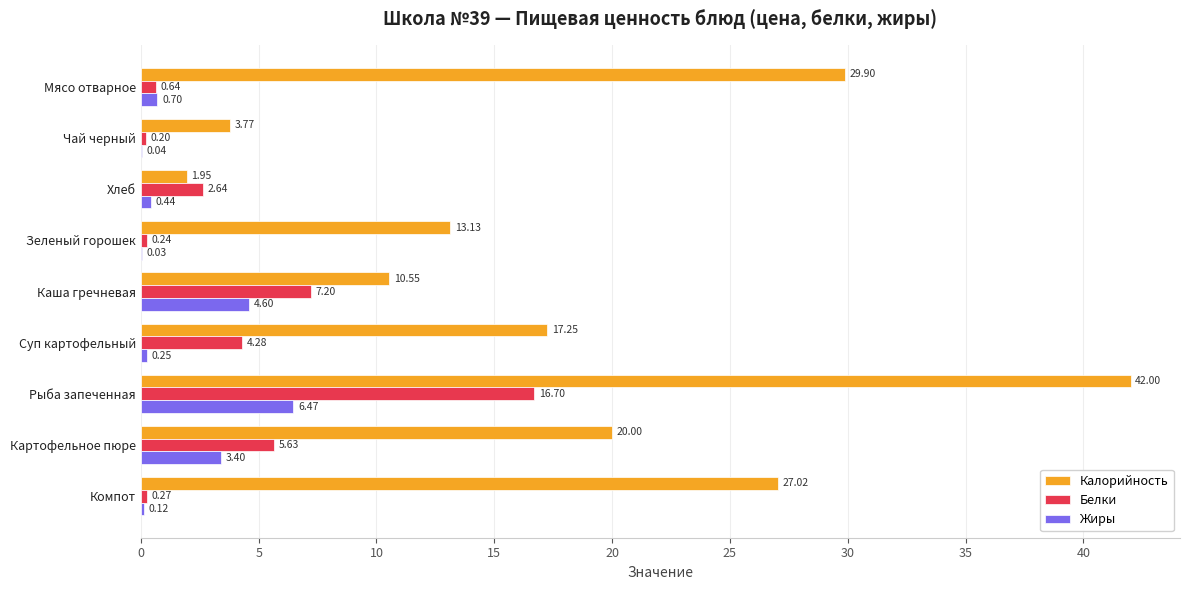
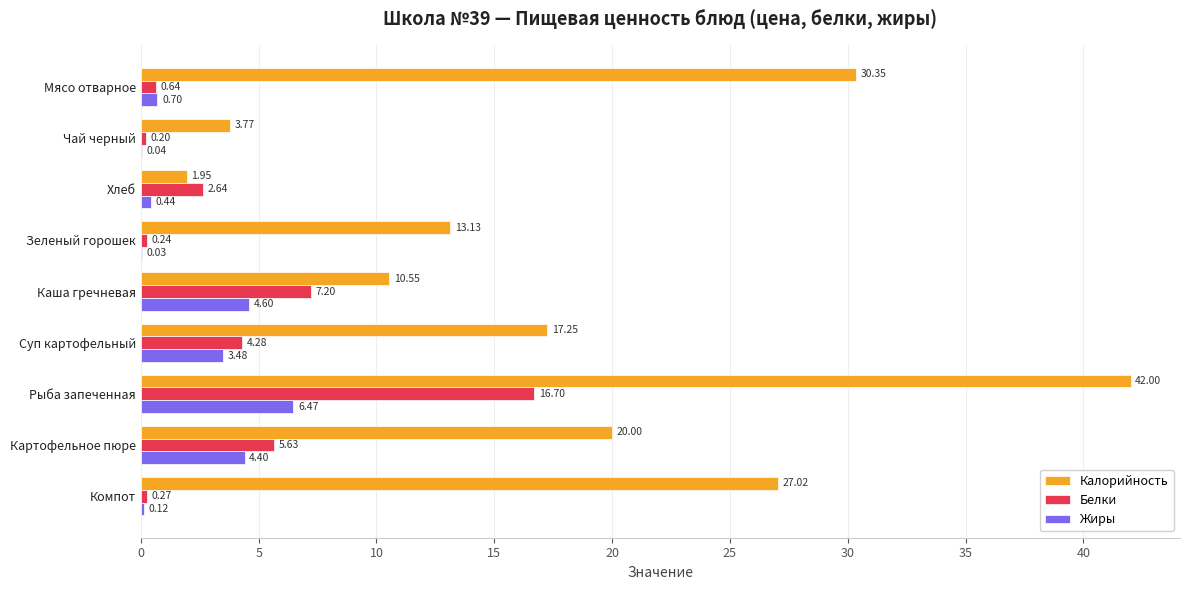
  {
    "Калорийность": {
-     "Мясо отварное": 29.90,
+     "Мясо отварное": 30.35,
      "Чай черный": 3.77,
      "Хлеб": 1.95,
      "Зеленый горошек": 13.13,
      "Каша гречневая": 10.55,
      "Суп картофельный": 17.25,
      "Рыба запеченная": 42.00,
      "Картофельное пюре": 20.00,
      "Компот": 27.02
    },
    "Белки": {
      "Мясо отварное": 0.64,
      "Чай черный": 0.20,
      "Хлеб": 2.64,
      "Зеленый горошек": 0.24,
      "Каша гречневая": 7.20,
      "Суп картофельный": 4.28,
      "Рыба запеченная": 16.70,
      "Картофельное пюре": 5.63,
      "Компот": 0.27
    },
    "Жиры": {
      "Мясо отварное": 0.70,
      "Чай черный": 0.04,
      "Хлеб": 0.44,
      "Зеленый горошек": 0.03,
      "Каша гречневая": 4.60,
-     "Суп картофельный": 0.25,
+     "Суп картофельный": 3.48,
      "Рыба запеченная": 6.47,
-     "Картофельное пюре": 3.40,
+     "Картофельное пюре": 4.40,
      "Компот": 0.12
    }
  }
